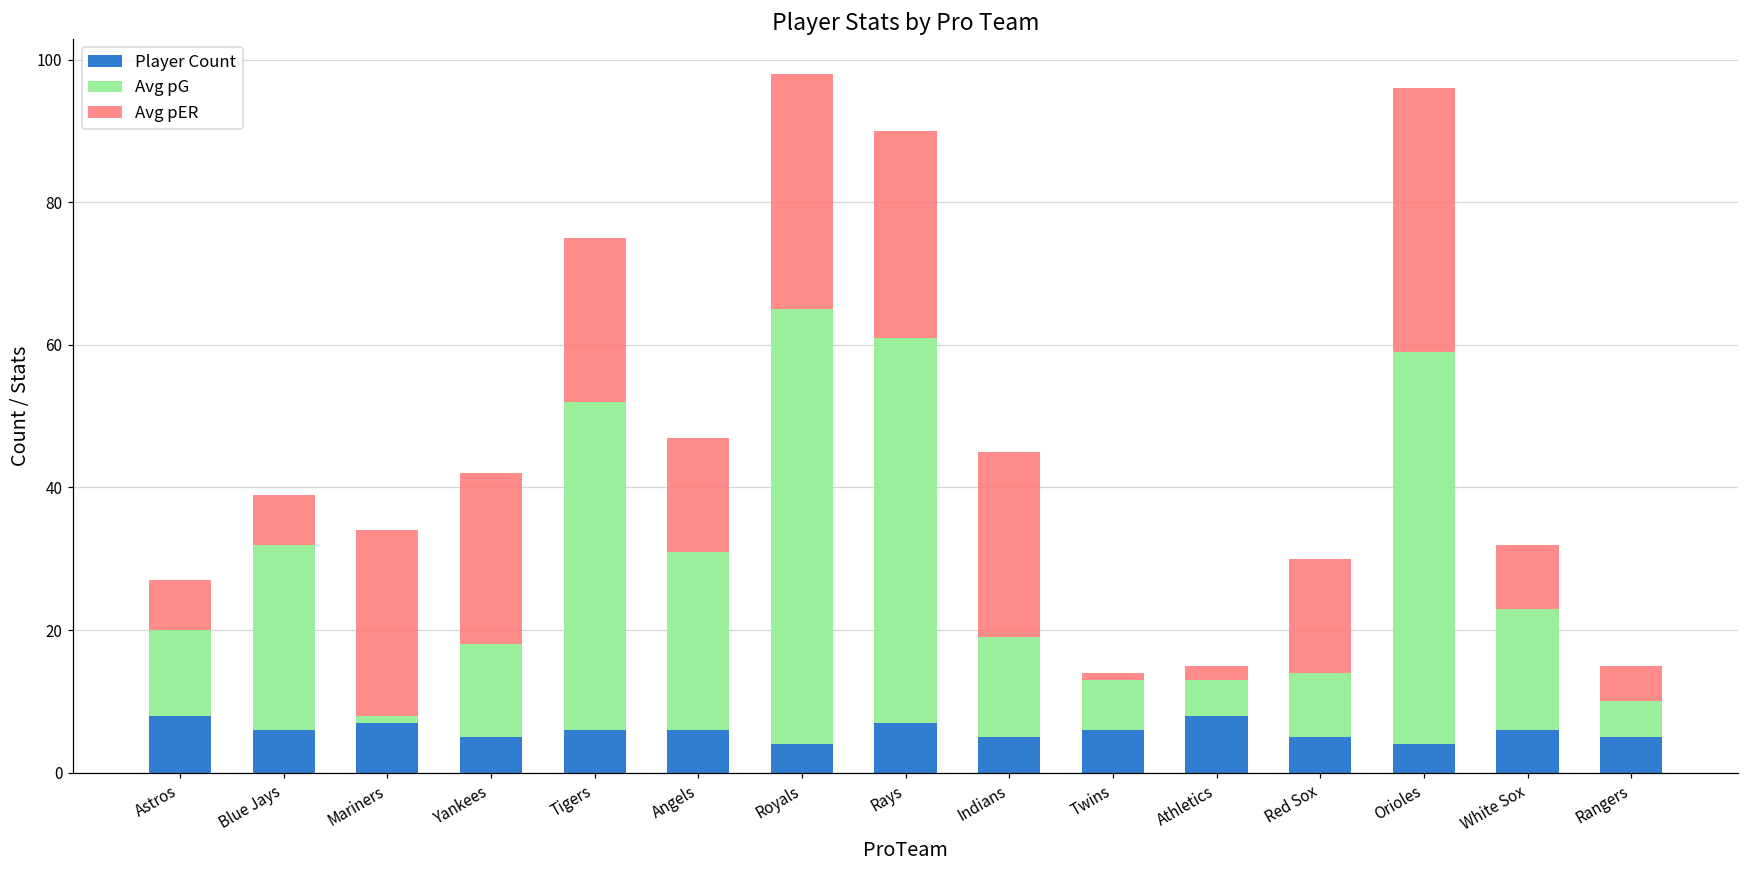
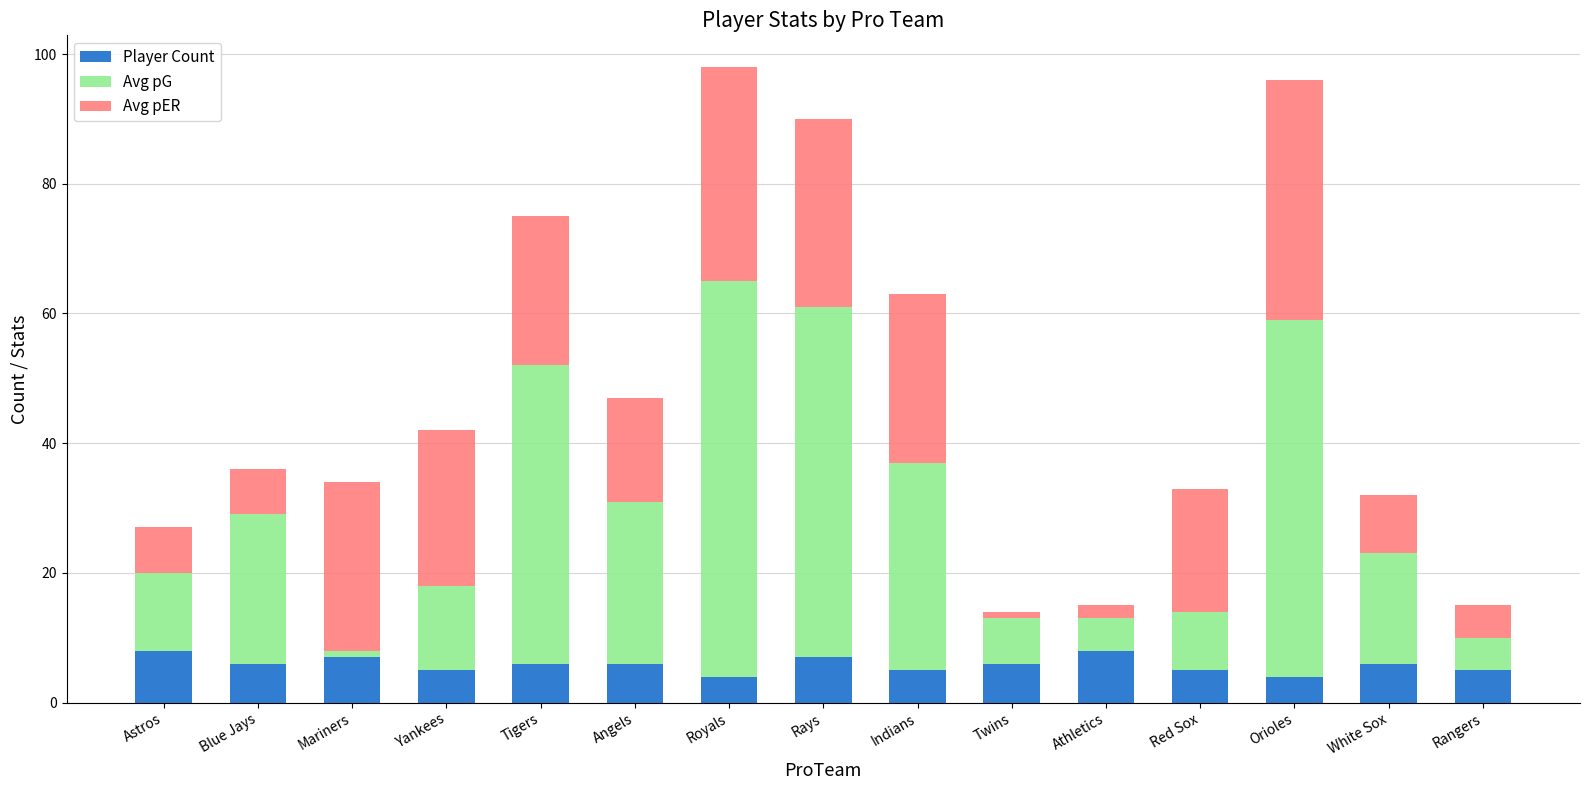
  {
    "Player Count": {
      "Astros": 8,
      "Blue Jays": 6,
      "Mariners": 7,
      "Yankees": 5,
      "Tigers": 6,
      "Angels": 6,
      "Royals": 4,
      "Rays": 7,
      "Indians": 5,
      "Twins": 6,
      "Athletics": 8,
      "Red Sox": 5,
      "Orioles": 4,
      "White Sox": 6,
      "Rangers": 5
    },
    "Avg pG": {
      "Astros": 12,
-     "Blue Jays": 26,
+     "Blue Jays": 23,
      "Mariners": 1,
      "Yankees": 13,
      "Tigers": 46,
      "Angels": 25,
      "Royals": 61,
      "Rays": 54,
-     "Indians": 14,
+     "Indians": 32,
      "Twins": 7,
      "Athletics": 5,
      "Red Sox": 9,
      "Orioles": 55,
      "White Sox": 17,
      "Rangers": 5
    },
    "Avg pER": {
      "Astros": 7,
      "Blue Jays": 7,
      "Mariners": 26,
      "Yankees": 24,
      "Tigers": 23,
      "Angels": 16,
      "Royals": 33,
      "Rays": 29,
      "Indians": 26,
      "Twins": 1,
      "Athletics": 2,
-     "Red Sox": 16,
+     "Red Sox": 19,
      "Orioles": 37,
      "White Sox": 9,
      "Rangers": 5
    }
  }
